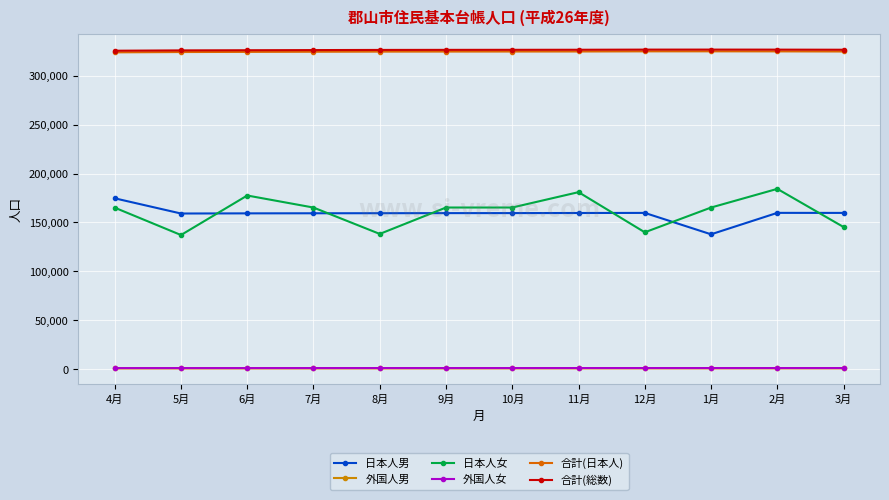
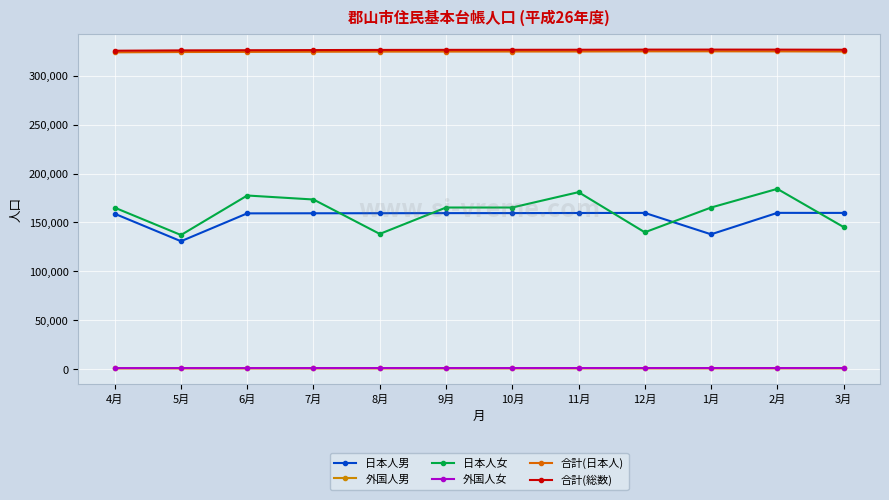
  {
    "日本人男": {
-     "4月": "170,000",
-     "5月": "160,000",
+     "4月": "160,000",
+     "5月": "130,000",
      "6月": "160,000",
      "7月": "160,000",
      "8月": "160,000",
      "9月": "160,000",
      "10月": "160,000",
      "11月": "160,000",
      "12月": "160,000",
      "1月": "140,000",
      "2月": "160,000",
      "3月": "160,000"
    },
    "外国人女": {
      "4月": "0",
      "5月": "0",
      "6月": "0",
      "7月": "0",
      "8月": "0",
      "9月": "0",
      "10月": "0",
      "11月": "0",
      "12月": "0",
      "1月": "0",
      "2月": "0",
      "3月": "0"
    },
    "日本人女": {
      "4月": "170,000",
      "5月": "140,000",
      "6月": "180,000",
-     "7月": "165,000",
+     "7月": "173,000",
      "8月": "140,000",
      "9月": "170,000",
      "10月": "170,000",
      "11月": "180,000",
      "12月": "140,000",
      "1月": "170,000",
      "2月": "180,000",
      "3月": "150,000"
    }
  }
